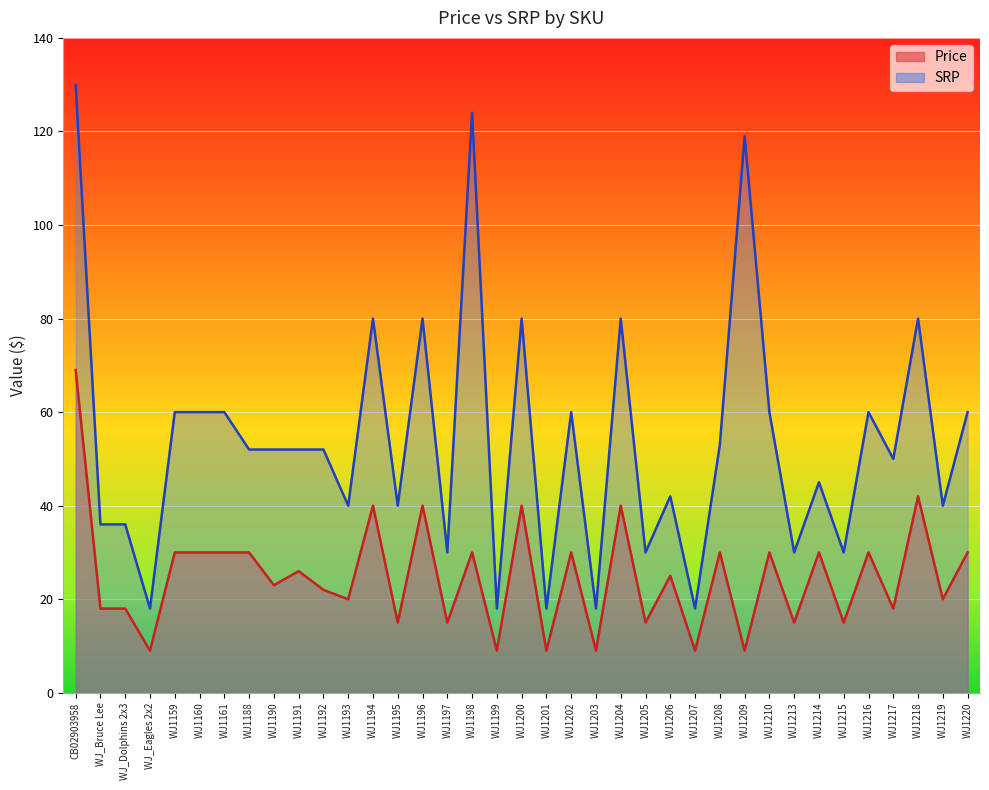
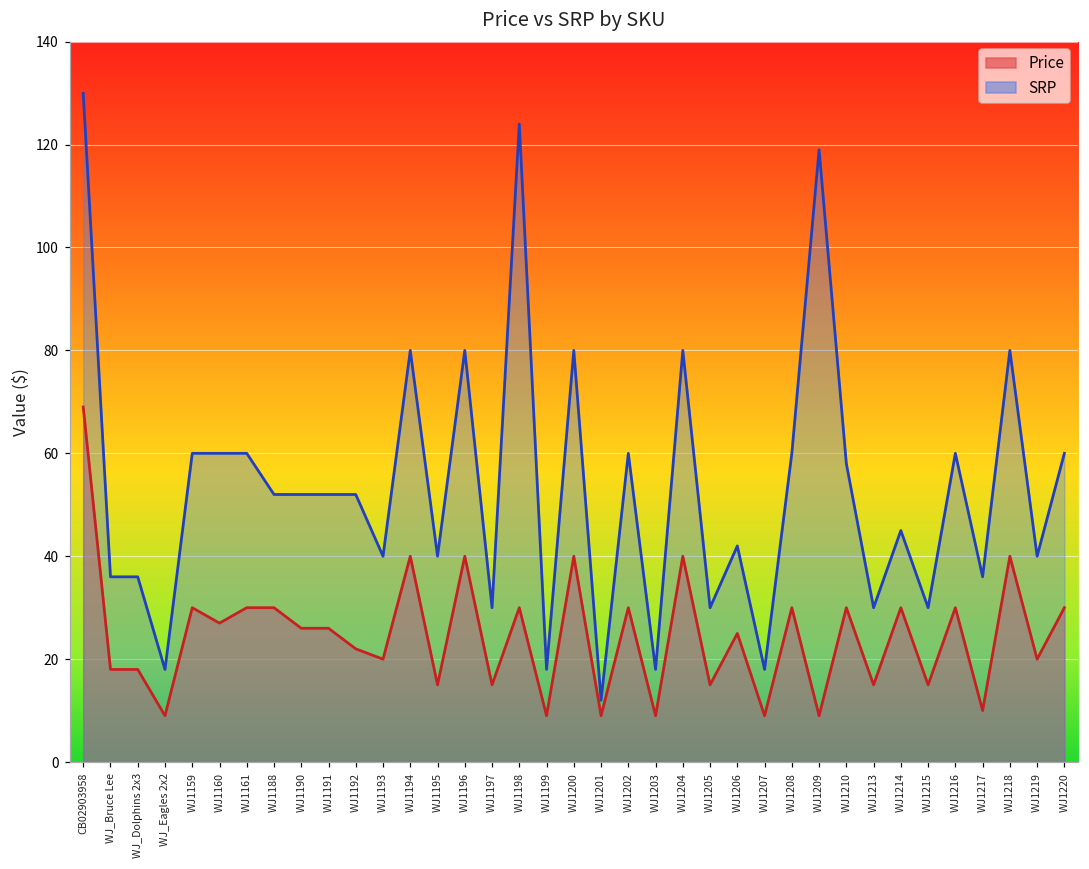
  {
    "Price": {
      "CB02903958": 69,
      "WJ_Bruce Lee": 18,
      "WJ_Dolphins 2x3": 18,
      "WJ_Eagles 2x2": 9,
      "WJ1159": 30,
-     "WJ1160": 30,
+     "WJ1160": 27,
      "WJ1161": 30,
      "WJ1188": 30,
-     "WJ1190": 23,
+     "WJ1190": 26,
      "WJ1191": 26,
      "WJ1192": 22,
      "WJ1193": 20,
      "WJ1194": 40,
      "WJ1195": 15,
      "WJ1196": 40,
      "WJ1197": 15,
      "WJ1198": 30,
      "WJ1199": 9,
      "WJ1200": 40,
      "WJ1201": 9,
      "WJ1202": 30,
      "WJ1203": 9,
      "WJ1204": 40,
      "WJ1205": 15,
      "WJ1206": 25,
      "WJ1207": 9,
      "WJ1208": 30,
      "WJ1209": 9,
      "WJ1210": 30,
      "WJ1213": 15,
      "WJ1214": 30,
      "WJ1215": 15,
      "WJ1216": 30,
-     "WJ1217": 18,
-     "WJ1218": 42,
+     "WJ1217": 10,
+     "WJ1218": 40,
      "WJ1219": 20,
      "WJ1220": 30
    },
    "SRP": {
      "CB02903958": 130,
      "WJ_Bruce Lee": 36,
      "WJ_Dolphins 2x3": 36,
      "WJ_Eagles 2x2": 18,
      "WJ1159": 60,
      "WJ1160": 60,
      "WJ1161": 60,
      "WJ1188": 52,
      "WJ1190": 52,
      "WJ1191": 52,
      "WJ1192": 52,
      "WJ1193": 40,
      "WJ1194": 80,
      "WJ1195": 40,
      "WJ1196": 80,
      "WJ1197": 30,
      "WJ1198": 124,
      "WJ1199": 18,
      "WJ1200": 80,
-     "WJ1201": 18,
+     "WJ1201": 12,
      "WJ1202": 60,
      "WJ1203": 18,
      "WJ1204": 80,
      "WJ1205": 30,
      "WJ1206": 42,
      "WJ1207": 18,
-     "WJ1208": 53,
+     "WJ1208": 60,
      "WJ1209": 119,
-     "WJ1210": 60,
+     "WJ1210": 58,
      "WJ1213": 30,
      "WJ1214": 45,
      "WJ1215": 30,
      "WJ1216": 60,
-     "WJ1217": 50,
+     "WJ1217": 36,
      "WJ1218": 80,
      "WJ1219": 40,
      "WJ1220": 60
    }
  }
